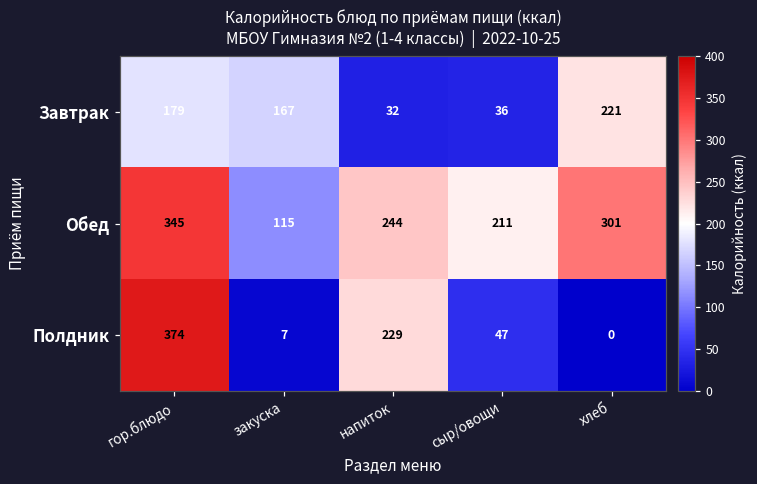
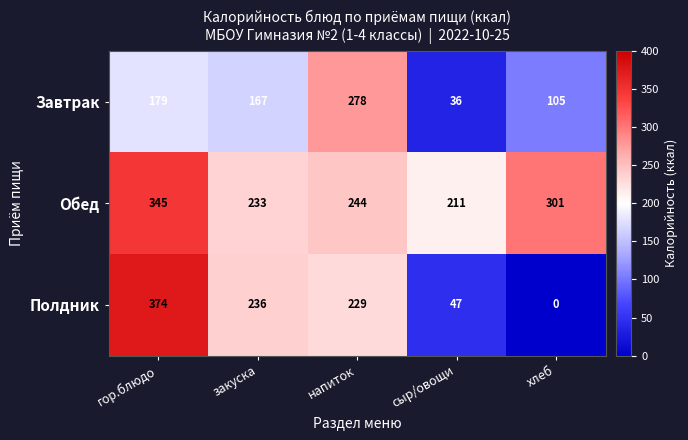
  {
    "Завтрак": {
-     "напиток": 32,
+     "напиток": 278,
      "сыр/овощи": 36,
-     "хлеб": 221
+     "хлеб": 105
    },
    "Обед": {
      "гор.блюдо": 345,
-     "закуска": 115,
+     "закуска": 233,
      "напиток": 244,
      "сыр/овощи": 211,
      "хлеб": 301
    },
    "Полдник": {
      "гор.блюдо": 374,
-     "закуска": 7,
+     "закуска": 236,
      "напиток": 229,
      "сыр/овощи": 47,
      "хлеб": 0
    }
  }
